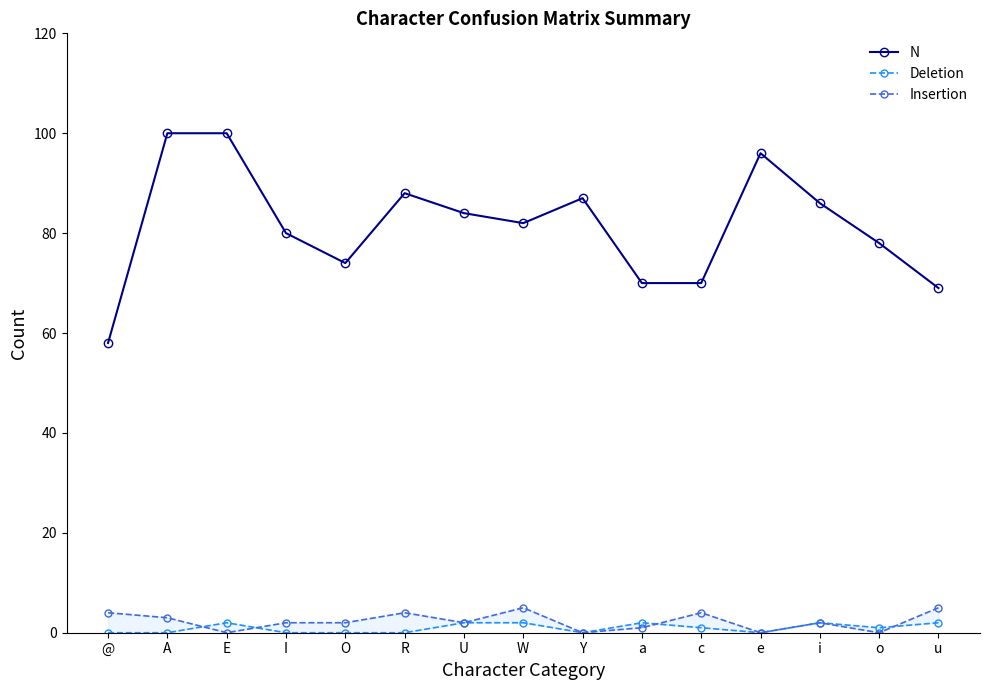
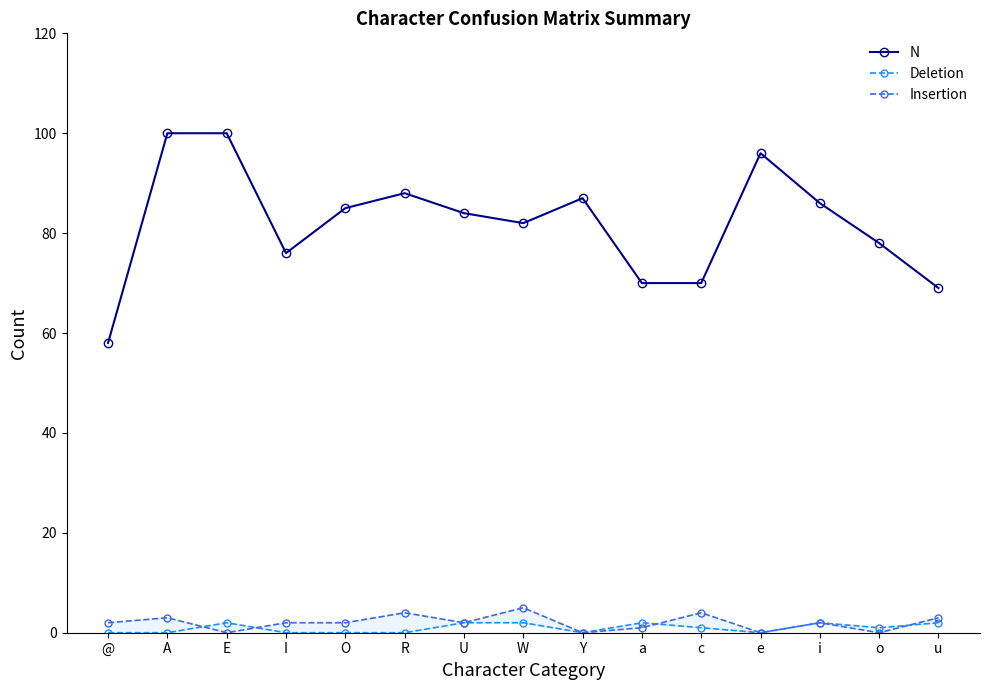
  {
    "N": {
      "@": 58,
      "A": 100,
      "E": 100,
-     "I": 80,
-     "O": 74,
+     "I": 76,
+     "O": 85,
      "R": 88,
      "U": 84,
      "W": 82,
      "Y": 87,
      "a": 70,
      "c": 70,
      "e": 96,
      "i": 86,
      "o": 78,
      "u": 69
    },
    "Insertion": {
-     "@": 4,
+     "@": 2,
      "E": 0,
      "a": 1,
      "o": 0,
-     "u": 5
+     "u": 3
    }
  }
